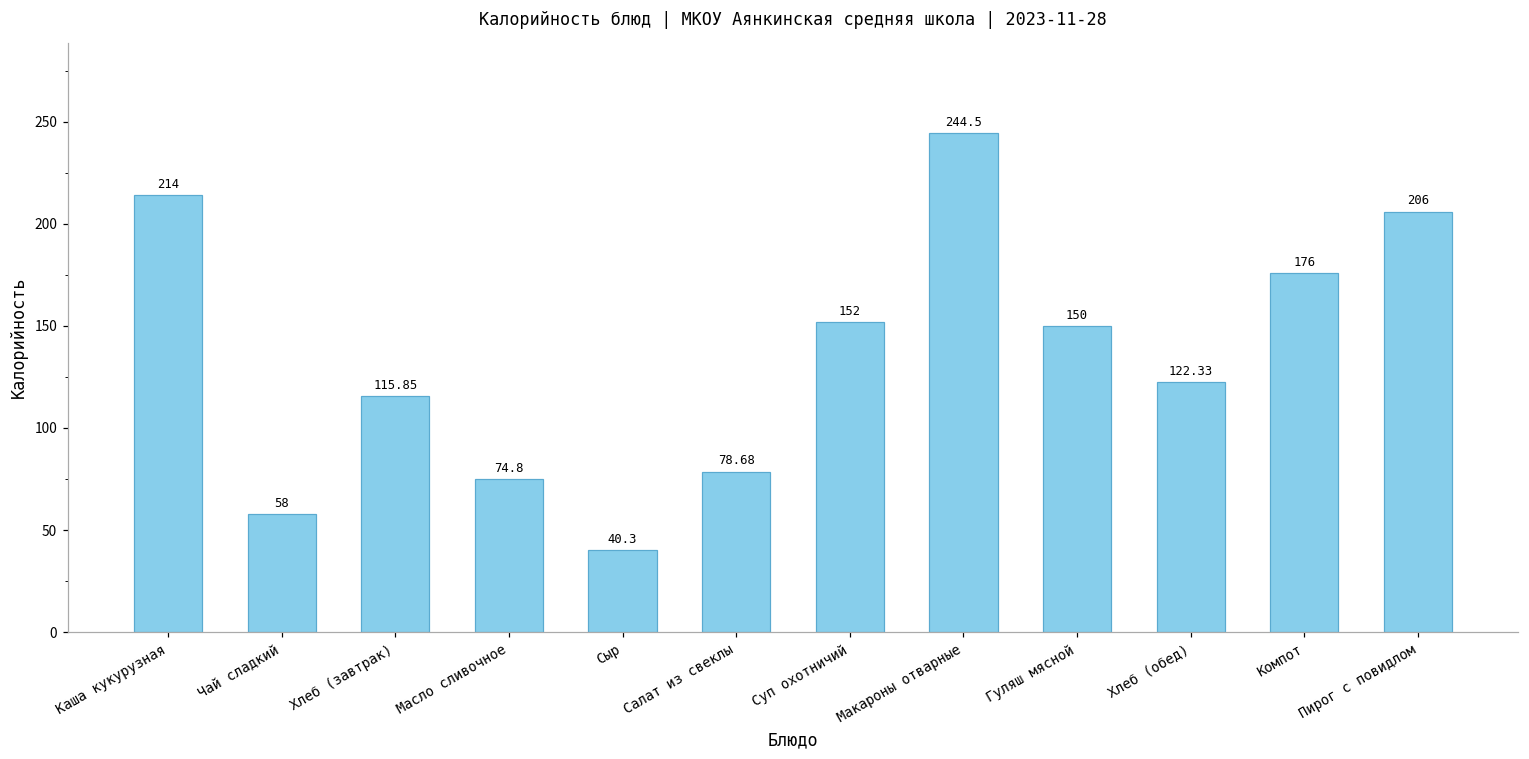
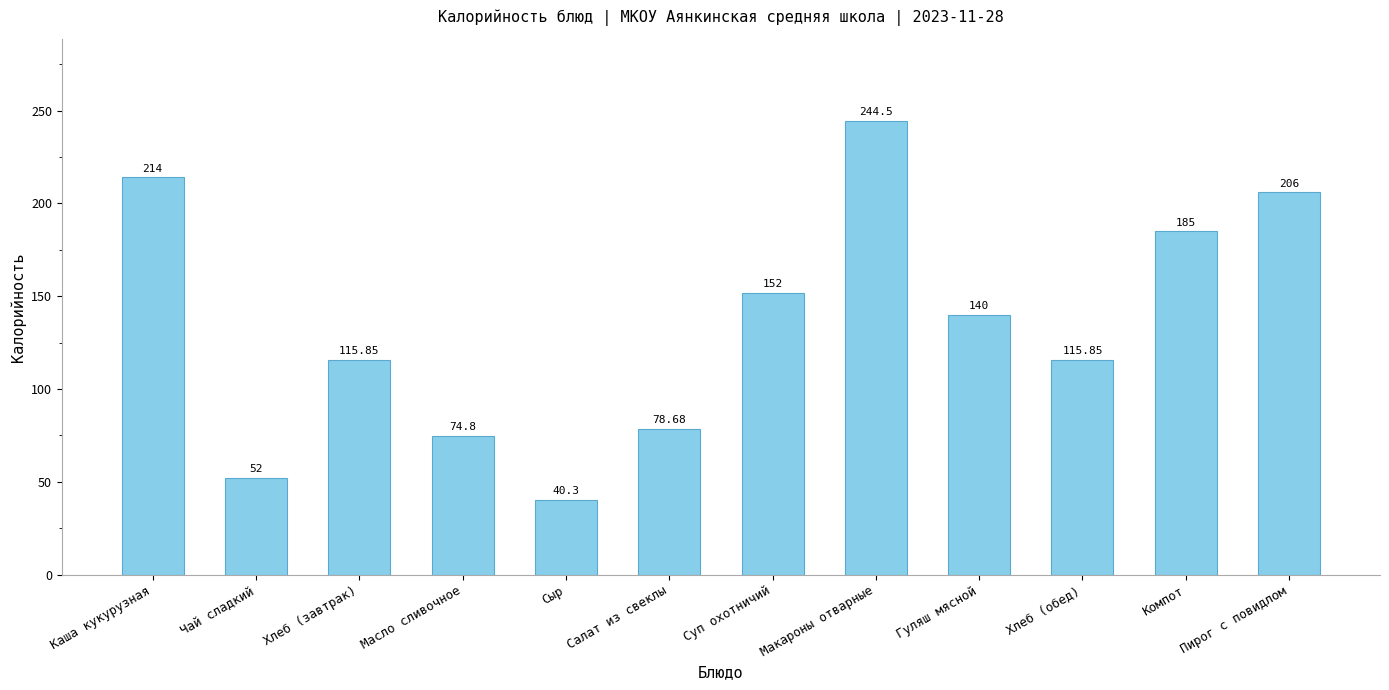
  {
    "Каша кукурузная": 214,
-   "Чай сладкий": 58,
+   "Чай сладкий": 52,
    "Хлеб (завтрак)": 115.85,
    "Масло сливочное": 74.8,
    "Сыр": 40.3,
    "Салат из свеклы": 78.68,
    "Суп охотничий": 152,
    "Макароны отварные": 244.5,
-   "Гуляш мясной": 150,
-   "Хлеб (обед)": 122.33,
-   "Компот": 176,
+   "Гуляш мясной": 140,
+   "Хлеб (обед)": 115.85,
+   "Компот": 185,
    "Пирог с повидлом": 206
  }
